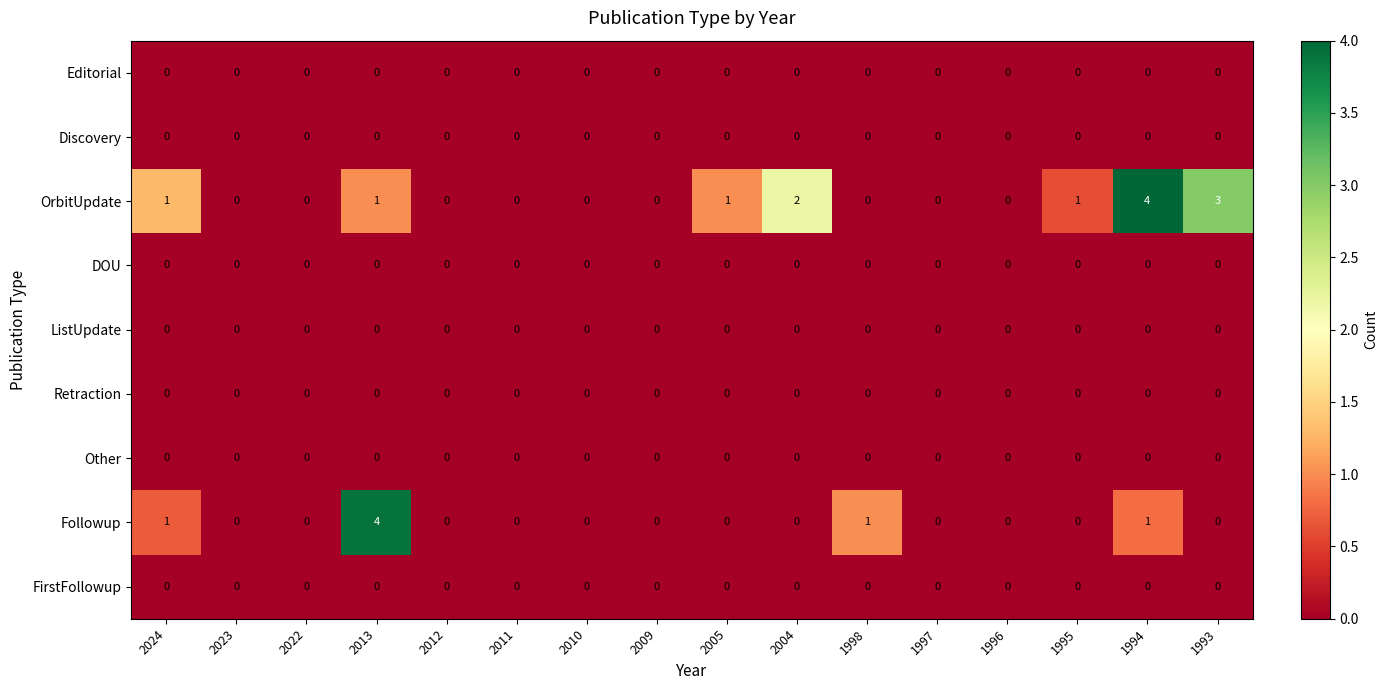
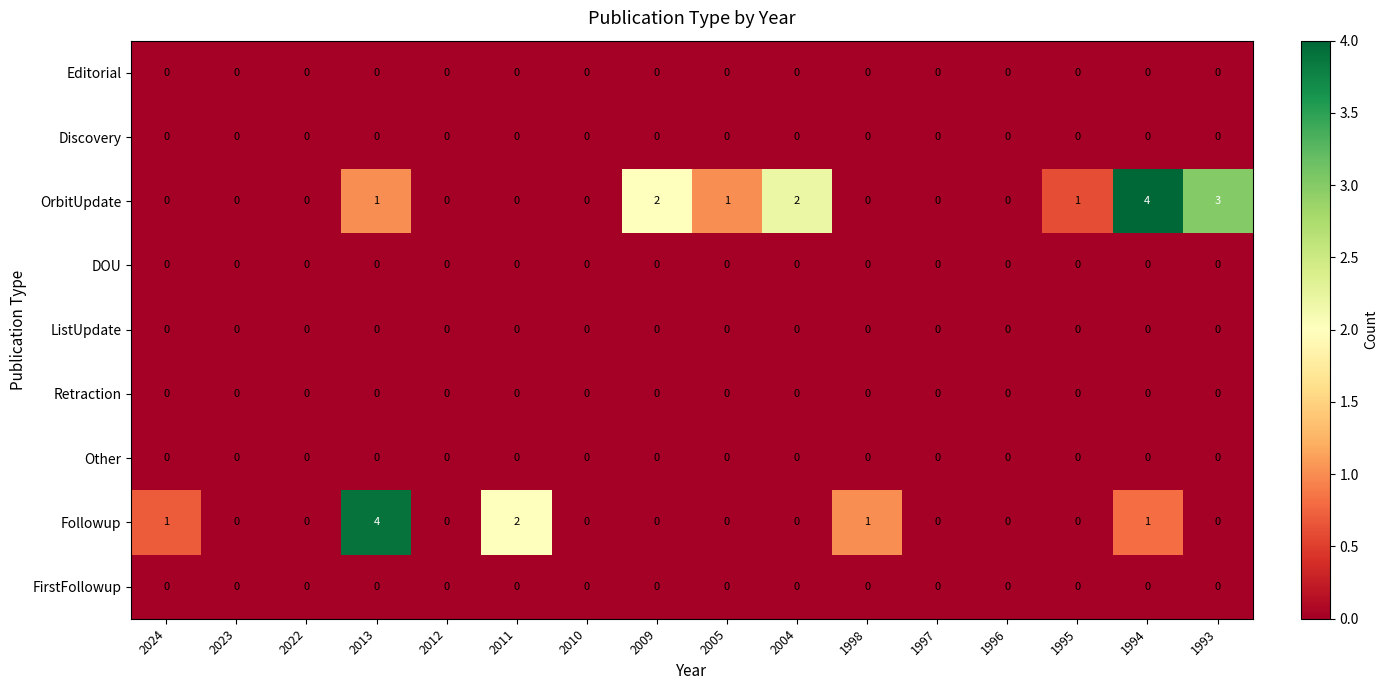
  {
    "Editorial": {
      "2024": 0,
      "2023": 0,
      "2022": 0,
      "2013": 0,
      "2012": 0,
      "2011": 0,
      "2010": 0,
      "2009": 0,
      "2005": 0,
      "2004": 0,
      "1998": 0,
      "1997": 0,
      "1996": 0,
      "1995": 0,
      "1994": 0,
      "1993": 0
    },
    "Discovery": {
      "2024": 0,
      "2023": 0,
      "2022": 0,
      "2013": 0,
      "2012": 0,
      "2011": 0,
      "2010": 0,
      "2009": 0,
      "2005": 0,
      "2004": 0,
      "1998": 0,
      "1997": 0,
      "1996": 0,
      "1995": 0,
      "1994": 0,
      "1993": 0
    },
    "OrbitUpdate": {
-     "2024": 1,
+     "2024": 0,
      "2023": 0,
      "2022": 0,
      "2013": 1,
      "2012": 0,
      "2011": 0,
      "2010": 0,
-     "2009": 0,
+     "2009": 2,
      "2005": 1,
      "2004": 2,
      "1998": 0,
      "1997": 0,
      "1996": 0,
      "1995": 1,
      "1994": 4,
      "1993": 3
    },
    "DOU": {
      "2024": 0,
      "2023": 0,
      "2022": 0,
      "2013": 0,
      "2012": 0,
      "2011": 0,
      "2010": 0,
      "2009": 0,
      "2005": 0,
      "2004": 0,
      "1998": 0,
      "1997": 0,
      "1996": 0,
      "1995": 0,
      "1994": 0,
      "1993": 0
    },
    "ListUpdate": {
      "2024": 0,
      "2023": 0,
      "2022": 0,
      "2013": 0,
      "2012": 0,
      "2011": 0,
      "2010": 0,
      "2009": 0,
      "2005": 0,
      "2004": 0,
      "1998": 0,
      "1997": 0,
      "1996": 0,
      "1995": 0,
      "1994": 0,
      "1993": 0
    },
    "Retraction": {
      "2024": 0,
      "2023": 0,
      "2022": 0,
      "2013": 0,
      "2012": 0,
      "2011": 0,
      "2010": 0,
      "2009": 0,
      "2005": 0,
      "2004": 0,
      "1998": 0,
      "1997": 0,
      "1996": 0,
      "1995": 0,
      "1994": 0,
      "1993": 0
    },
    "Other": {
      "2024": 0,
      "2023": 0,
      "2022": 0,
      "2013": 0,
      "2012": 0,
      "2011": 0,
      "2010": 0,
      "2009": 0,
      "2005": 0,
      "2004": 0,
      "1998": 0,
      "1997": 0,
      "1996": 0,
      "1995": 0,
      "1994": 0,
      "1993": 0
    },
    "Followup": {
      "2024": 1,
      "2023": 0,
      "2022": 0,
      "2013": 4,
      "2012": 0,
-     "2011": 0,
+     "2011": 2,
      "2010": 0,
      "2009": 0,
      "2005": 0,
      "2004": 0,
      "1998": 1,
      "1997": 0,
      "1996": 0,
      "1995": 0,
      "1994": 1,
      "1993": 0
    },
    "FirstFollowup": {
      "2024": 0,
      "2023": 0,
      "2022": 0,
      "2013": 0,
      "2012": 0,
      "2011": 0,
      "2010": 0,
      "2009": 0,
      "2005": 0,
      "2004": 0,
      "1998": 0,
      "1997": 0,
      "1996": 0,
      "1995": 0,
      "1994": 0,
      "1993": 0
    }
  }
